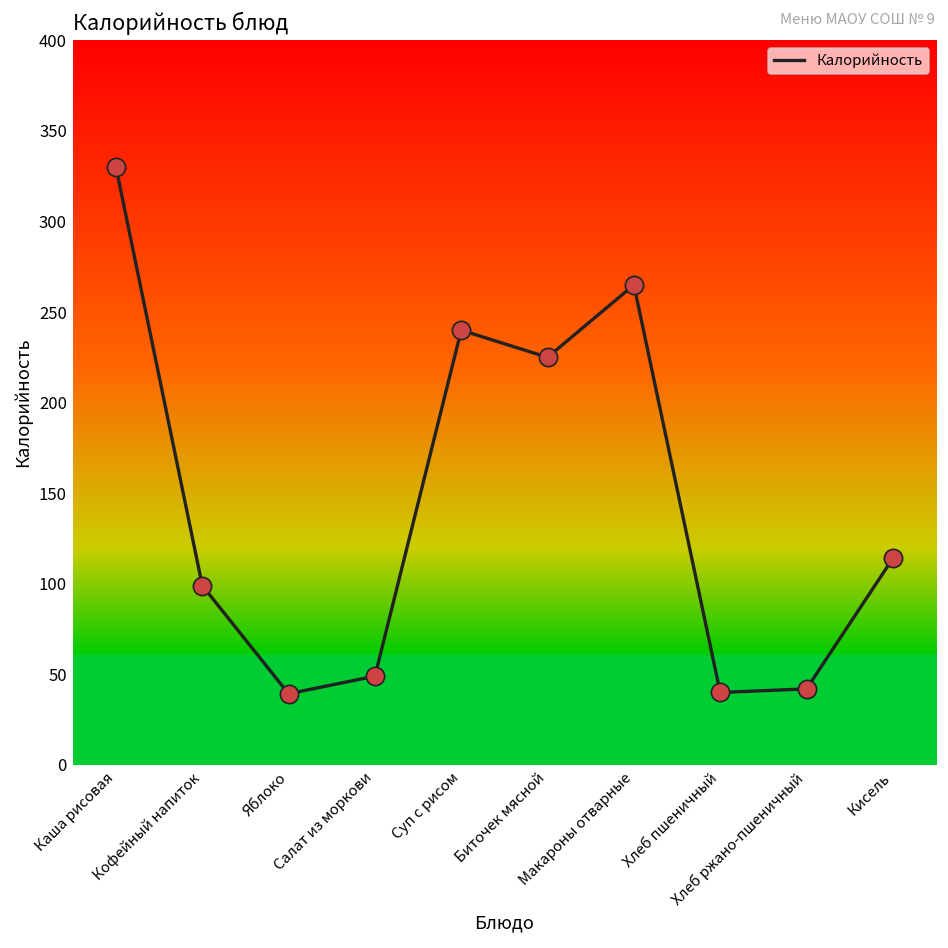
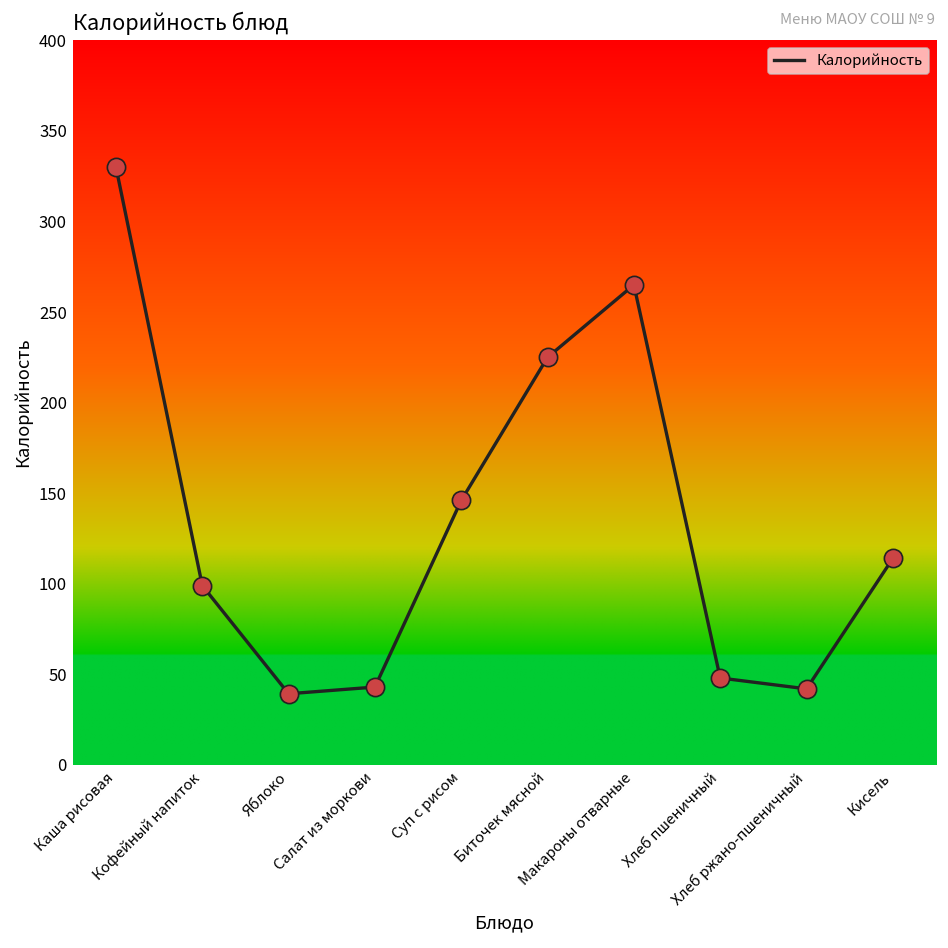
  {
    "Каша рисовая": 330,
    "Кофейный напиток": 99,
    "Яблоко": 39,
-   "Салат из моркови": 49,
-   "Суп с рисом": 240,
+   "Салат из моркови": 43,
+   "Суп с рисом": 146,
    "Биточек мясной": 225,
    "Макароны отварные": 265,
-   "Хлеб пшеничный": 40,
+   "Хлеб пшеничный": 48,
    "Хлеб ржано-пшеничный": 42,
    "Кисель": 114
  }
